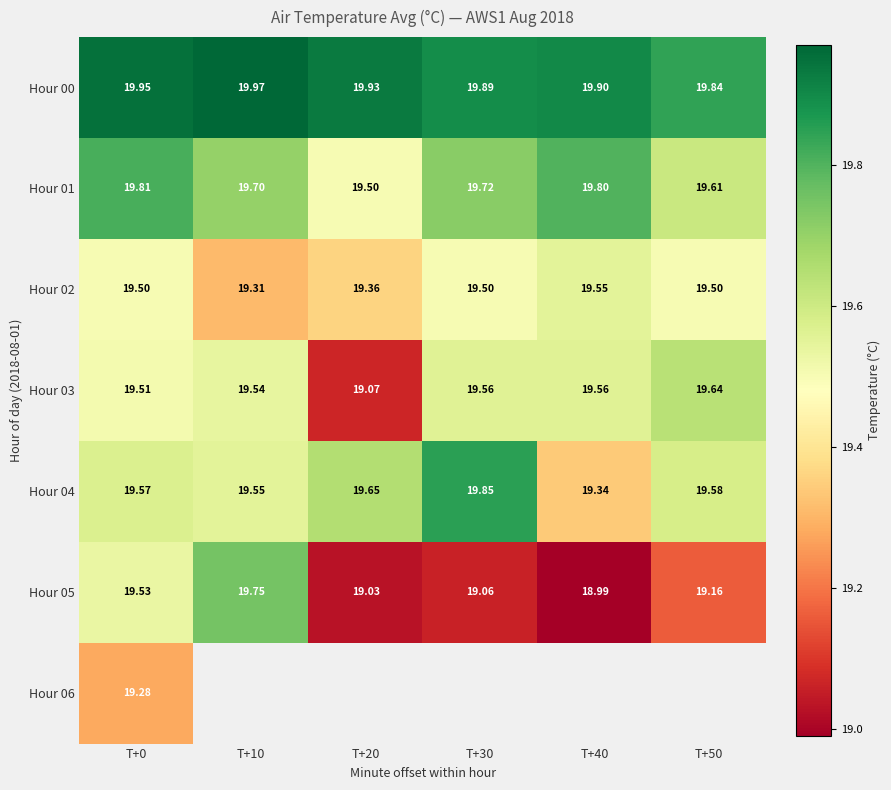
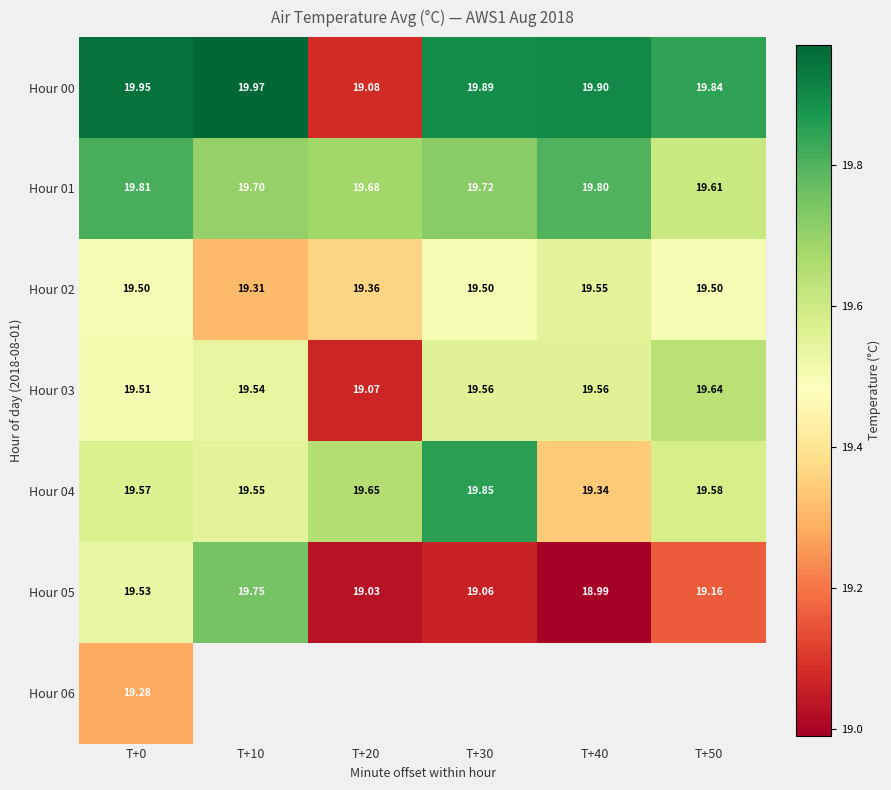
  {
    "Hour 00": {
      "T+0": 19.95,
      "T+10": 19.97,
-     "T+20": 19.93,
+     "T+20": 19.08,
      "T+30": 19.89,
      "T+40": 19.90,
      "T+50": 19.84
    },
    "Hour 01": {
      "T+0": 19.81,
      "T+10": 19.70,
-     "T+20": 19.50,
+     "T+20": 19.68,
      "T+30": 19.72,
      "T+40": 19.80,
      "T+50": 19.61
    },
    "Hour 02": {
      "T+0": 19.50,
      "T+10": 19.31,
      "T+20": 19.36,
      "T+30": 19.50,
      "T+40": 19.55,
      "T+50": 19.50
    },
    "Hour 03": {
      "T+0": 19.51,
      "T+10": 19.54,
      "T+20": 19.07,
      "T+30": 19.56,
      "T+40": 19.56,
      "T+50": 19.64
    },
    "Hour 04": {
      "T+0": 19.57,
      "T+10": 19.55,
      "T+20": 19.65,
      "T+30": 19.85,
      "T+40": 19.34,
      "T+50": 19.58
    },
    "Hour 05": {
      "T+0": 19.53,
      "T+10": 19.75,
      "T+20": 19.03,
      "T+30": 19.06,
      "T+40": 18.99,
      "T+50": 19.16
    },
    "Hour 06": {
      "T+0": 19.28
    }
  }
